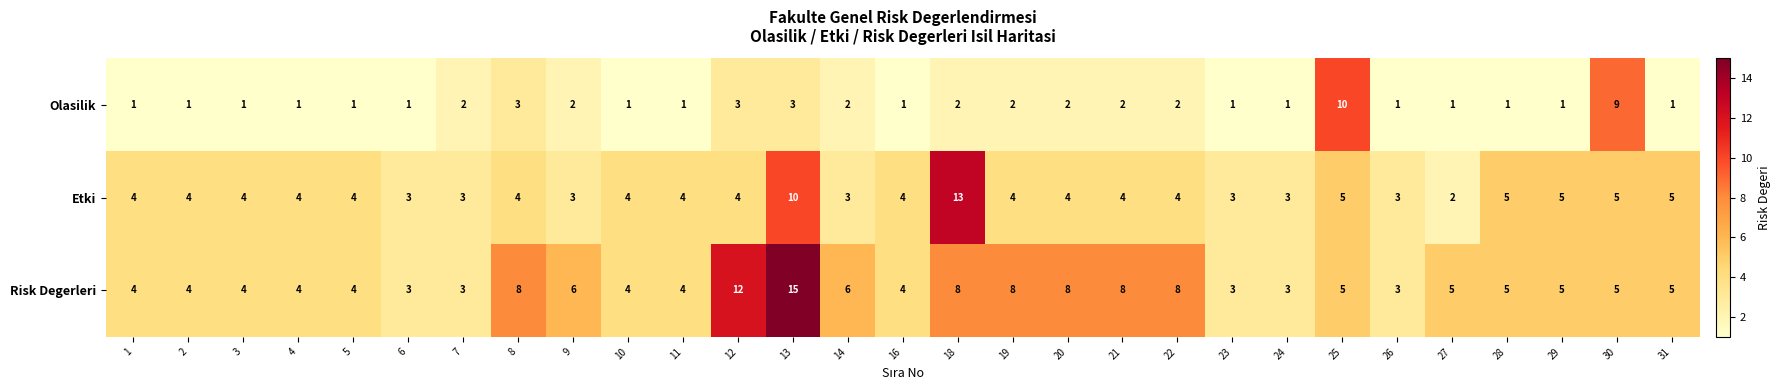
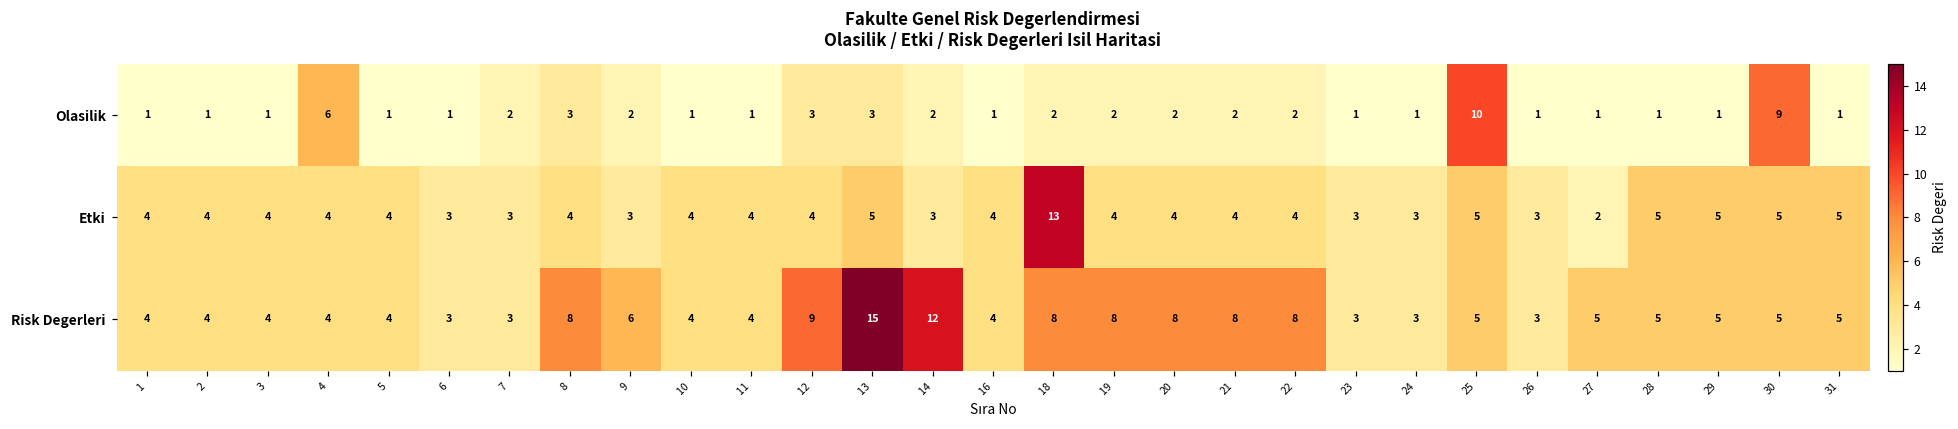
  {
    "Olasilik": {
      "1": 1,
      "2": 1,
      "3": 1,
-     "4": 1,
+     "4": 6,
      "5": 1,
      "6": 1,
      "7": 2,
      "8": 3,
      "9": 2,
      "10": 1,
      "11": 1,
      "12": 3,
      "13": 3,
      "14": 2,
      "16": 1,
      "18": 2,
      "19": 2,
      "20": 2,
      "21": 2,
      "22": 2,
      "23": 1,
      "24": 1,
      "25": 10,
      "26": 1,
      "27": 1,
      "28": 1,
      "29": 1,
      "30": 9,
      "31": 1
    },
    "Etki": {
      "1": 4,
      "2": 4,
      "3": 4,
      "4": 4,
      "5": 4,
      "6": 3,
      "7": 3,
      "8": 4,
      "9": 3,
      "10": 4,
      "11": 4,
      "12": 4,
-     "13": 10,
+     "13": 5,
      "14": 3,
      "16": 4,
      "18": 13,
      "19": 4,
      "20": 4,
      "21": 4,
      "22": 4,
      "23": 3,
      "24": 3,
      "25": 5,
      "26": 3,
      "27": 2,
      "28": 5,
      "29": 5,
      "30": 5,
      "31": 5
    },
    "Risk Degerleri": {
      "1": 4,
      "2": 4,
      "3": 4,
      "4": 4,
      "5": 4,
      "6": 3,
      "7": 3,
      "8": 8,
      "9": 6,
      "10": 4,
      "11": 4,
-     "12": 12,
+     "12": 9,
      "13": 15,
-     "14": 6,
+     "14": 12,
      "16": 4,
      "18": 8,
      "19": 8,
      "20": 8,
      "21": 8,
      "22": 8,
      "23": 3,
      "24": 3,
      "25": 5,
      "26": 3,
      "27": 5,
      "28": 5,
      "29": 5,
      "30": 5,
      "31": 5
    }
  }
